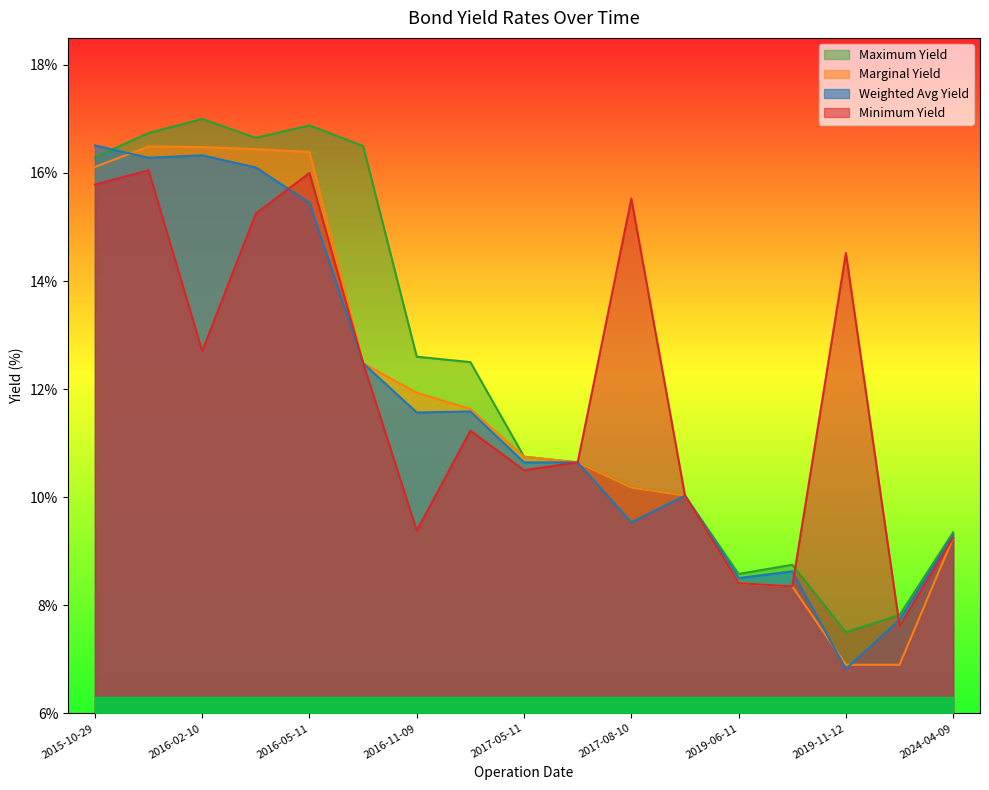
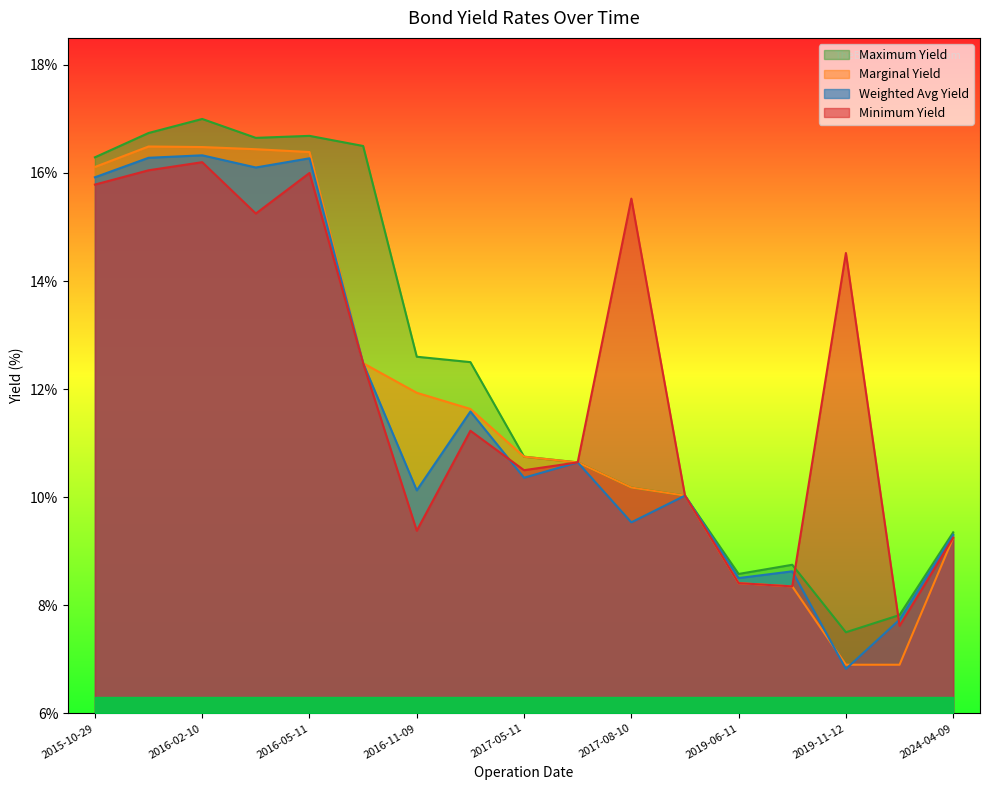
  {
    "Maximum Yield": {
      "2015-10-29": "16.3%",
      "2016-02-10": "17.0%",
-     "2016-05-11": "16.9%",
+     "2016-05-11": "16.7%",
      "2016-11-09": "12.6%",
      "2019-06-11": "8.6%",
      "2019-11-12": "7.5%"
    },
    "Marginal Yield": {
      "2015-10-29": "16.1%",
      "2016-02-10": "16.5%",
      "2016-05-11": "16.4%",
      "2016-11-09": "11.9%",
      "2019-11-12": "6.9%"
    },
    "Weighted Avg Yield": {
-     "2015-10-29": "16.5%",
+     "2015-10-29": "15.9%",
      "2016-02-10": "16.3%",
-     "2016-05-11": "15.4%",
-     "2016-11-09": "11.6%",
-     "2017-05-11": "10.6%",
+     "2016-05-11": "16.3%",
+     "2016-11-09": "10.1%",
+     "2017-05-11": "10.4%",
      "2017-08-10": "9.5%",
      "2019-06-11": "8.5%",
      "2019-11-12": "6.8%"
    },
    "Minimum Yield": {
      "2015-10-29": "15.8%",
-     "2016-02-10": "12.7%",
+     "2016-02-10": "16.2%",
      "2016-05-11": "16.0%",
      "2016-11-09": "9.4%",
      "2017-05-11": "10.5%",
      "2017-08-10": "15.5%",
      "2019-11-12": "14.5%"
    }
  }
